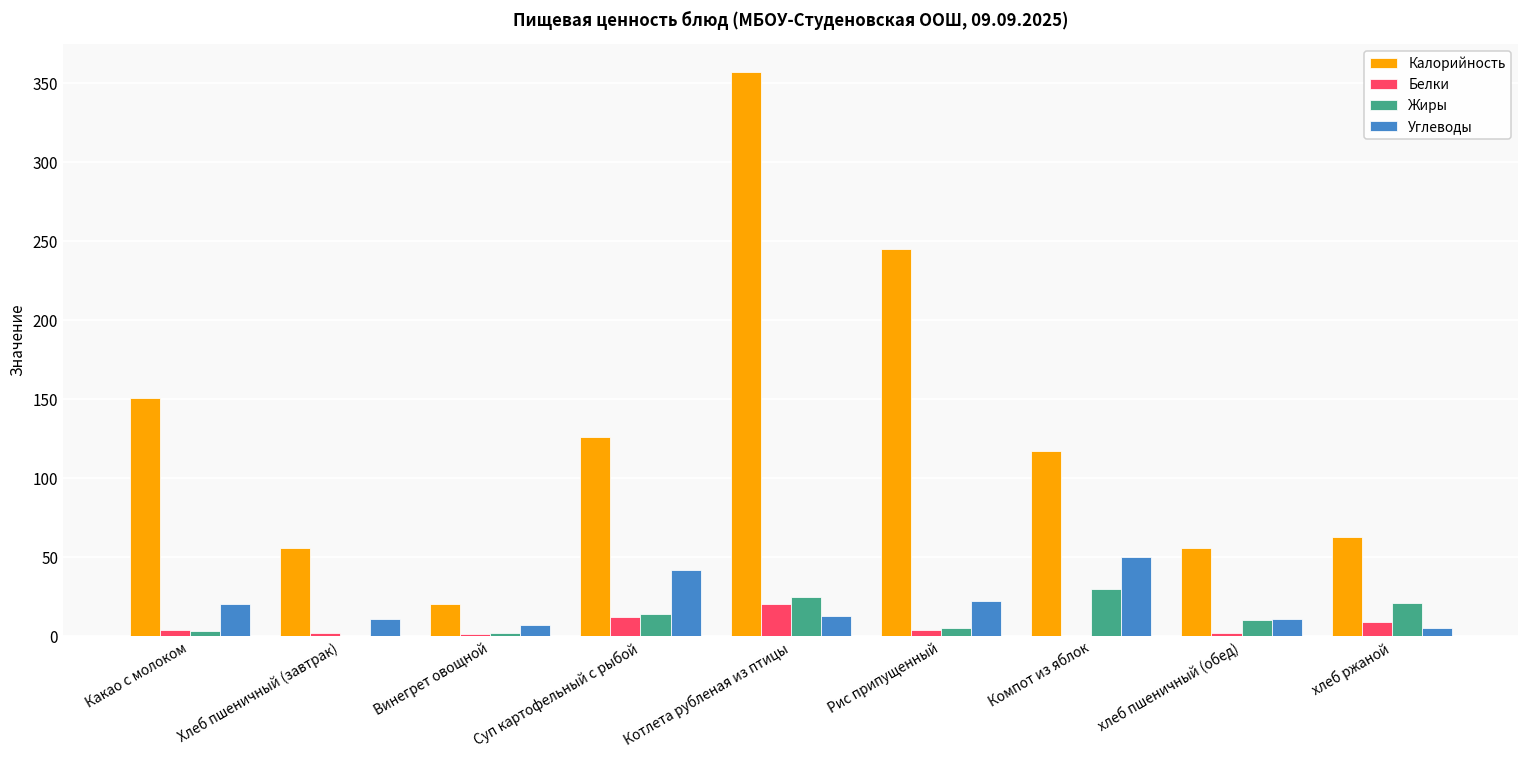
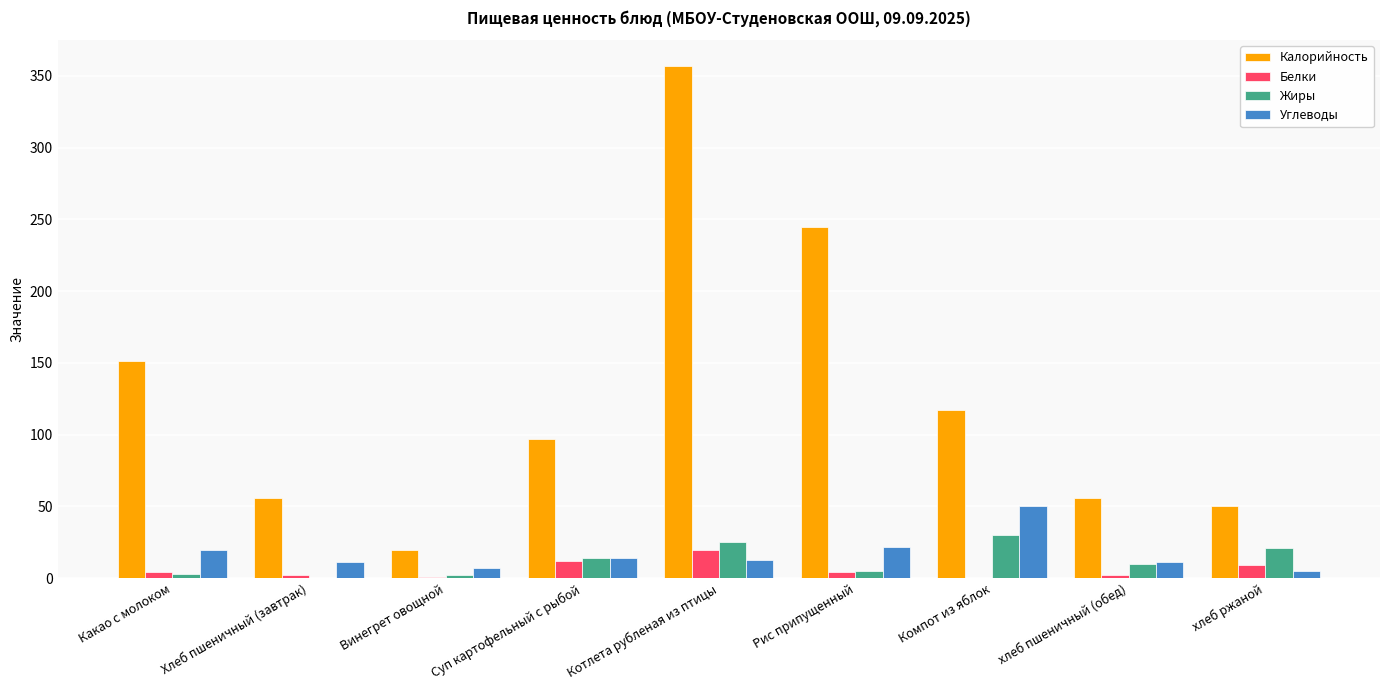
  {
    "Калорийность": {
      "Какао с молоком": 151,
      "Хлеб пшеничный (завтрак)": 56,
      "Винегрет овощной": 20,
-     "Суп картофельный с рыбой": 126,
+     "Суп картофельный с рыбой": 97,
      "Котлета рубленая из птицы": 357,
      "Рис припущенный": 245,
      "Компот из яблок": 117,
      "хлеб пшеничный (обед)": 56,
-     "хлеб ржаной": 63
+     "хлеб ржаной": 50
    },
    "Белки": {
      "Какао с молоком": 4,
      "Хлеб пшеничный (завтрак)": 2,
      "Суп картофельный с рыбой": 12,
      "Котлета рубленая из птицы": 20,
      "Рис припущенный": 4,
      "Компот из яблок": 0,
      "хлеб пшеничный (обед)": 2,
      "хлеб ржаной": 9
    },
    "Жиры": {
      "Какао с молоком": 3,
      "Хлеб пшеничный (завтрак)": 0,
      "Винегрет овощной": 2,
      "Суп картофельный с рыбой": 14,
      "Котлета рубленая из птицы": 25,
      "Рис припущенный": 5,
      "Компот из яблок": 30,
      "хлеб пшеничный (обед)": 10,
      "хлеб ржаной": 21
    },
    "Углеводы": {
      "Какао с молоком": 20,
      "Хлеб пшеничный (завтрак)": 11,
      "Винегрет овощной": 7,
-     "Суп картофельный с рыбой": 42,
+     "Суп картофельный с рыбой": 14,
      "Котлета рубленая из птицы": 13,
      "Рис припущенный": 22,
      "Компот из яблок": 50,
      "хлеб пшеничный (обед)": 11,
      "хлеб ржаной": 5
    }
  }
